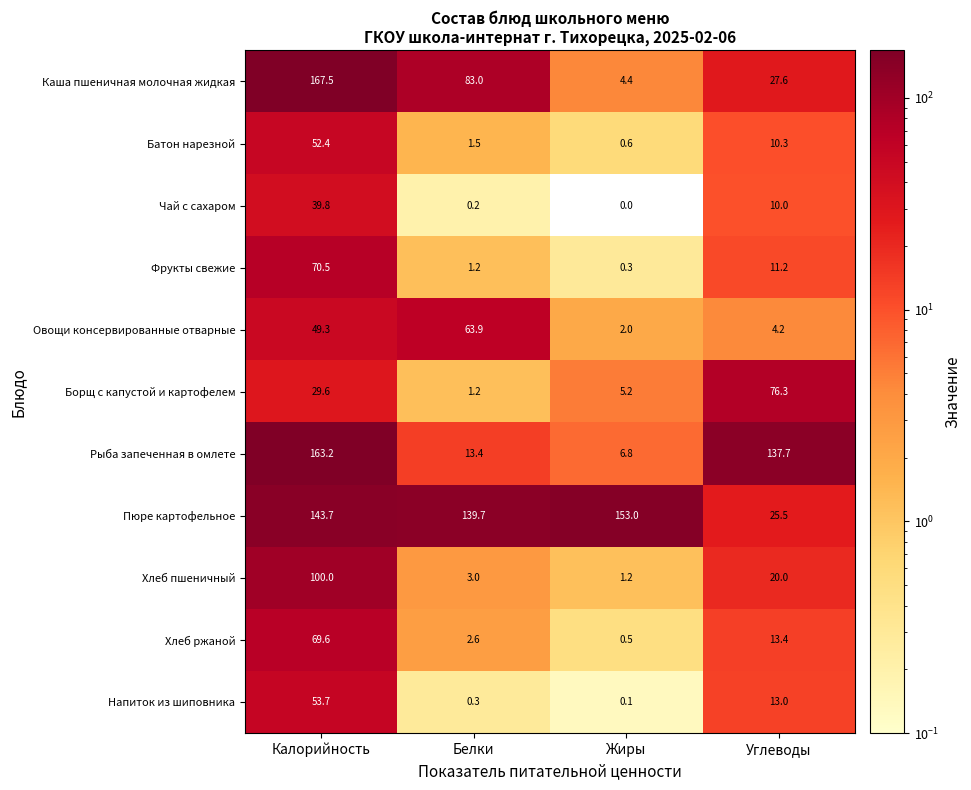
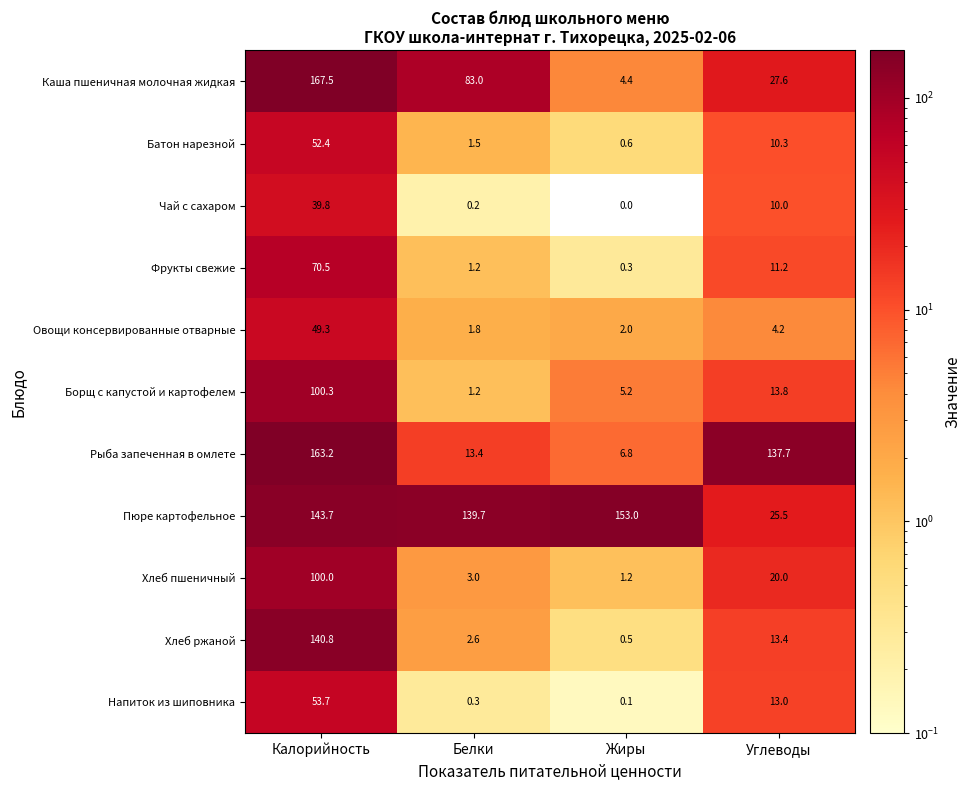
  {
    "Каша пшеничная молочная жидкая": {
      "Калорийность": 167.5,
      "Белки": 83.0,
      "Жиры": 4.4,
      "Углеводы": 27.6
    },
    "Батон нарезной": {
      "Калорийность": 52.4,
      "Белки": 1.5,
      "Жиры": 0.6,
      "Углеводы": 10.3
    },
    "Чай с сахаром": {
      "Калорийность": 39.8,
      "Белки": 0.2,
      "Жиры": 0.0,
      "Углеводы": 10.0
    },
    "Фрукты свежие": {
      "Калорийность": 70.5,
      "Белки": 1.2,
      "Жиры": 0.3,
      "Углеводы": 11.2
    },
    "Овощи консервированные отварные": {
      "Калорийность": 49.3,
-     "Белки": 63.9,
+     "Белки": 1.8,
      "Жиры": 2.0,
      "Углеводы": 4.2
    },
    "Борщ с капустой и картофелем": {
-     "Калорийность": 29.6,
+     "Калорийность": 100.3,
      "Белки": 1.2,
      "Жиры": 5.2,
-     "Углеводы": 76.3
+     "Углеводы": 13.8
    },
    "Рыба запеченная в омлете": {
      "Калорийность": 163.2,
      "Белки": 13.4,
      "Жиры": 6.8,
      "Углеводы": 137.7
    },
    "Пюре картофельное": {
      "Калорийность": 143.7,
      "Белки": 139.7,
      "Жиры": 153.0,
      "Углеводы": 25.5
    },
    "Хлеб пшеничный": {
      "Калорийность": 100.0,
      "Белки": 3.0,
      "Жиры": 1.2,
      "Углеводы": 20.0
    },
    "Хлеб ржаной": {
-     "Калорийность": 69.6,
+     "Калорийность": 140.8,
      "Белки": 2.6,
      "Жиры": 0.5,
      "Углеводы": 13.4
    },
    "Напиток из шиповника": {
      "Калорийность": 53.7,
      "Белки": 0.3,
      "Жиры": 0.1,
      "Углеводы": 13.0
    }
  }
